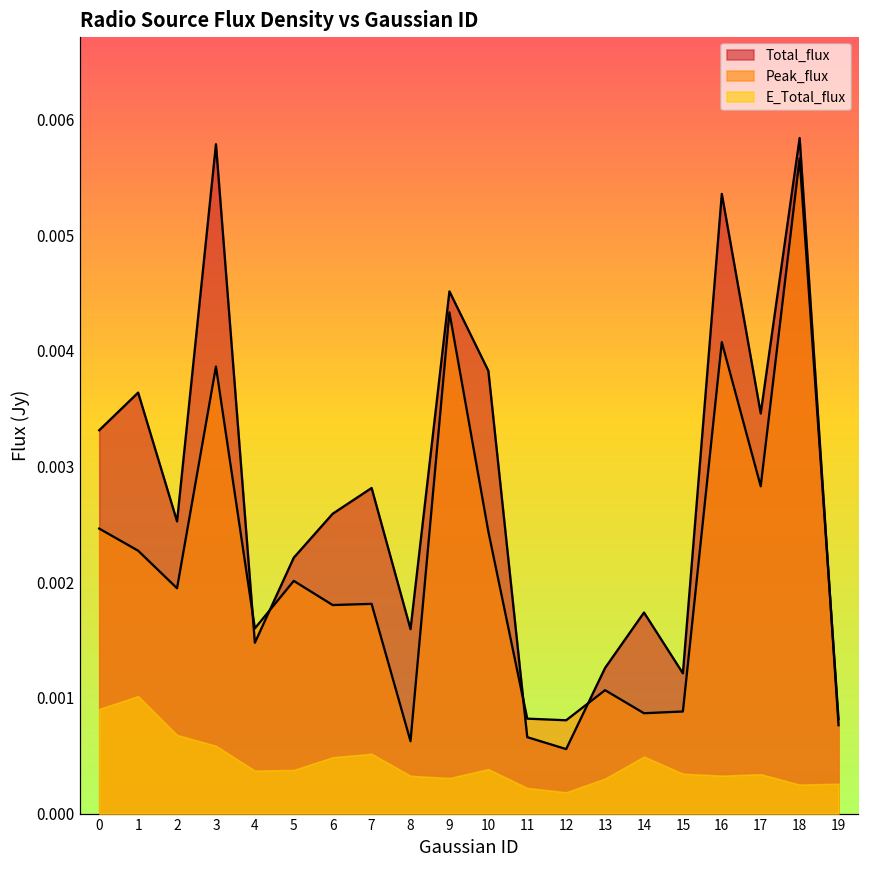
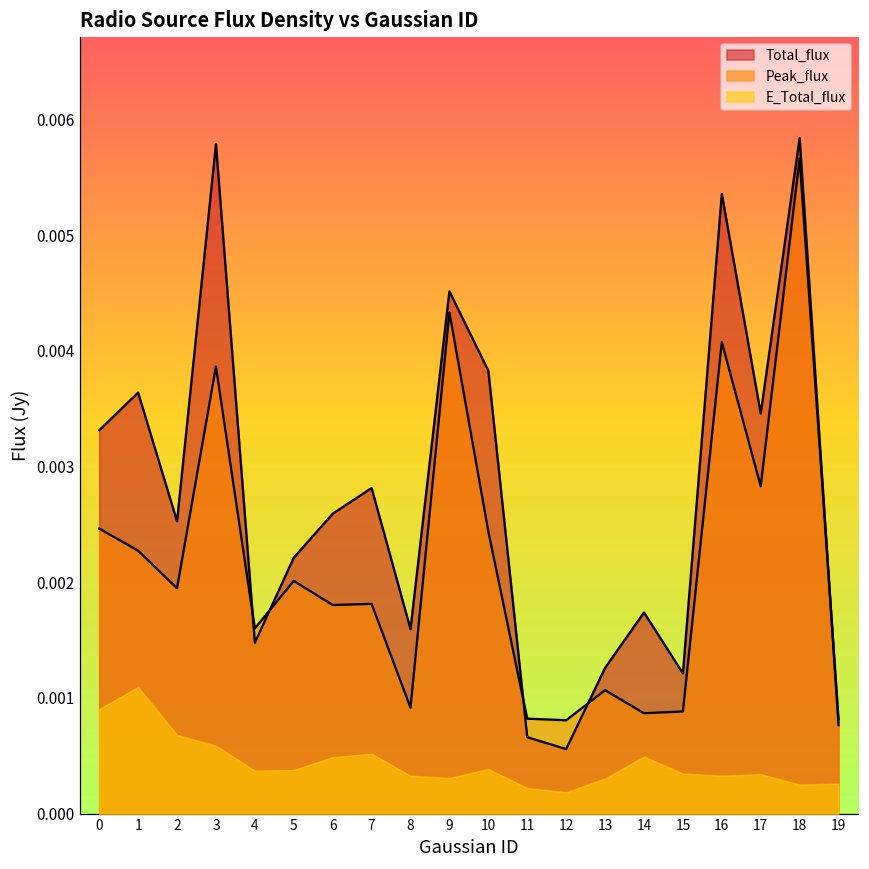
  {
    "Total_flux": {
      "0": 0.00331,
      "1": 0.00364,
      "2": 0.00253,
      "3": 0.00579,
      "4": 0.00148,
      "5": 0.00221,
      "6": 0.00259,
      "7": 0.00281,
      "8": 0.00159,
      "9": 0.00451,
      "10": 0.00383,
      "11": 0.00066,
      "12": 0.00056,
      "13": 0.00126,
      "14": 0.00174,
      "15": 0.00121,
      "16": 0.00536,
      "17": 0.00346,
      "18": 0.00584,
      "19": 0.00076
    },
    "Peak_flux": {
      "0": 0.00246,
      "1": 0.00227,
      "2": 0.00195,
      "3": 0.00386,
      "4": 0.00160,
      "5": 0.00201,
      "6": 0.00180,
      "7": 0.00181,
-     "8": 0.00063,
+     "8": 0.00091,
      "9": 0.00433,
      "10": 0.00244,
      "11": 0.00082,
      "12": 0.00081,
      "13": 0.00107,
      "14": 0.00087,
      "15": 0.00088,
      "16": 0.00407,
      "17": 0.00283,
      "18": 0.00566,
      "19": 0.00082
    },
    "E_Total_flux": {
      "0": 0.00090,
-     "1": 0.00102,
+     "1": 0.00109,
      "2": 0.00068,
      "3": 0.00059,
      "4": 0.00037,
      "5": 0.00038,
      "6": 0.00049,
      "7": 0.00052,
      "8": 0.00033,
      "9": 0.00031,
      "10": 0.00038,
      "11": 0.00022,
      "12": 0.00018,
      "13": 0.00030,
      "14": 0.00049,
      "15": 0.00034,
      "16": 0.00033,
      "17": 0.00034,
      "18": 0.00025,
      "19": 0.00026
    }
  }
